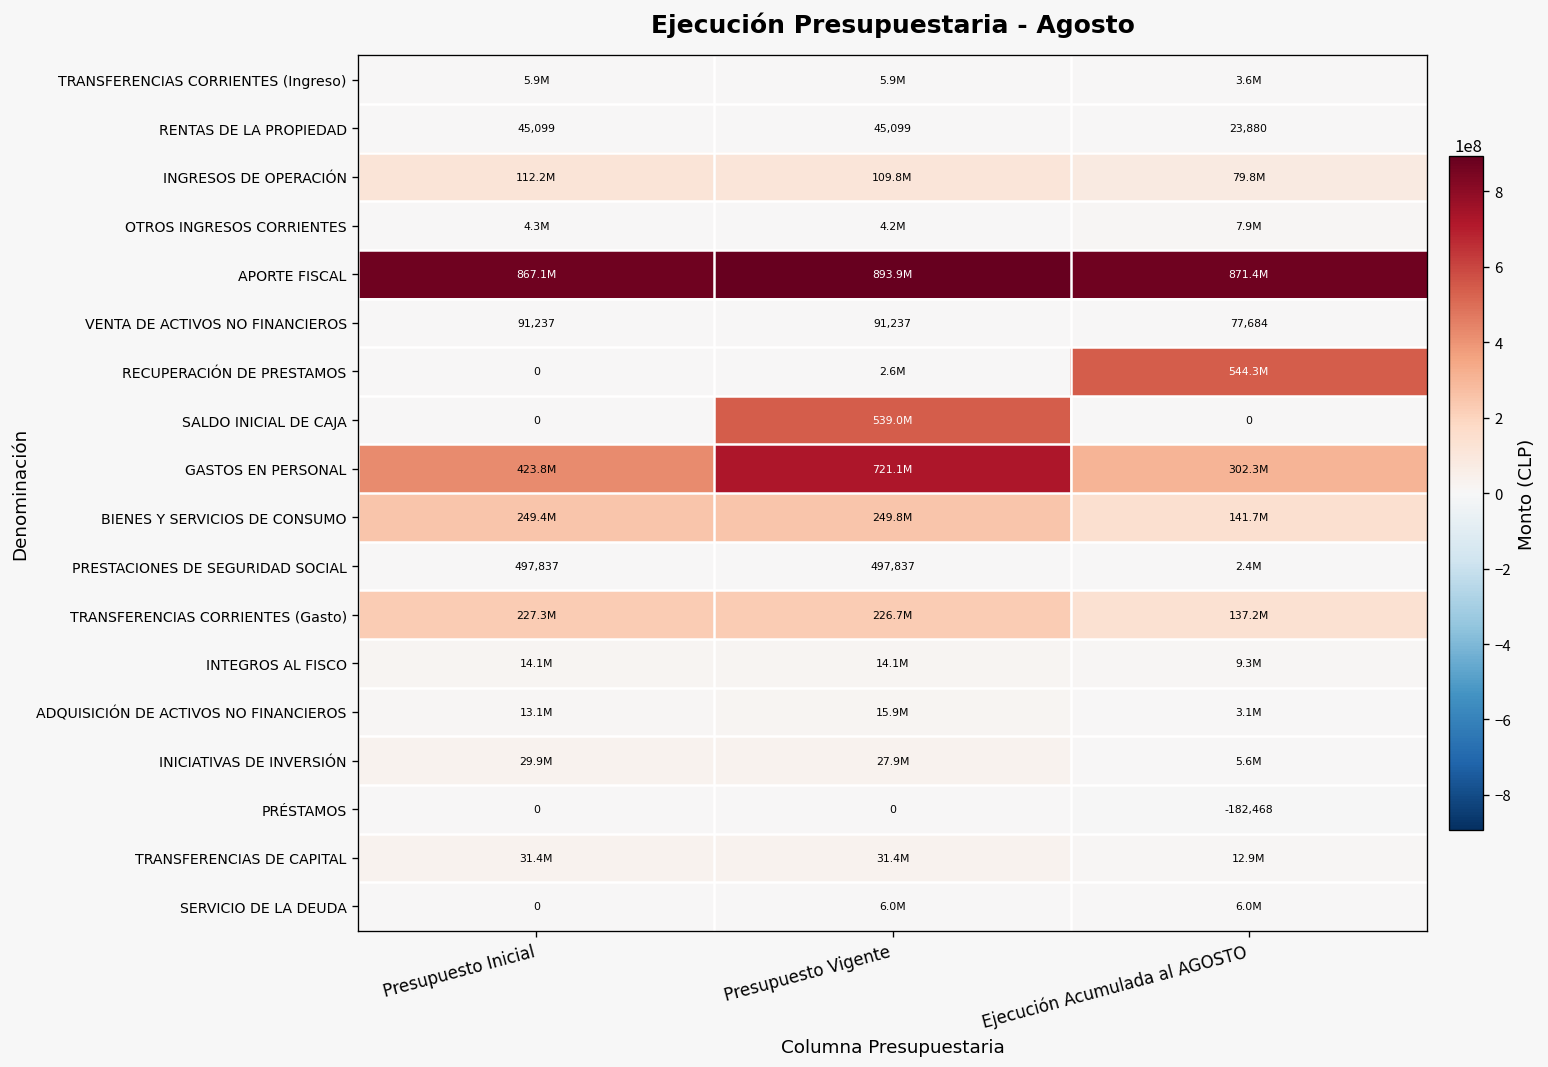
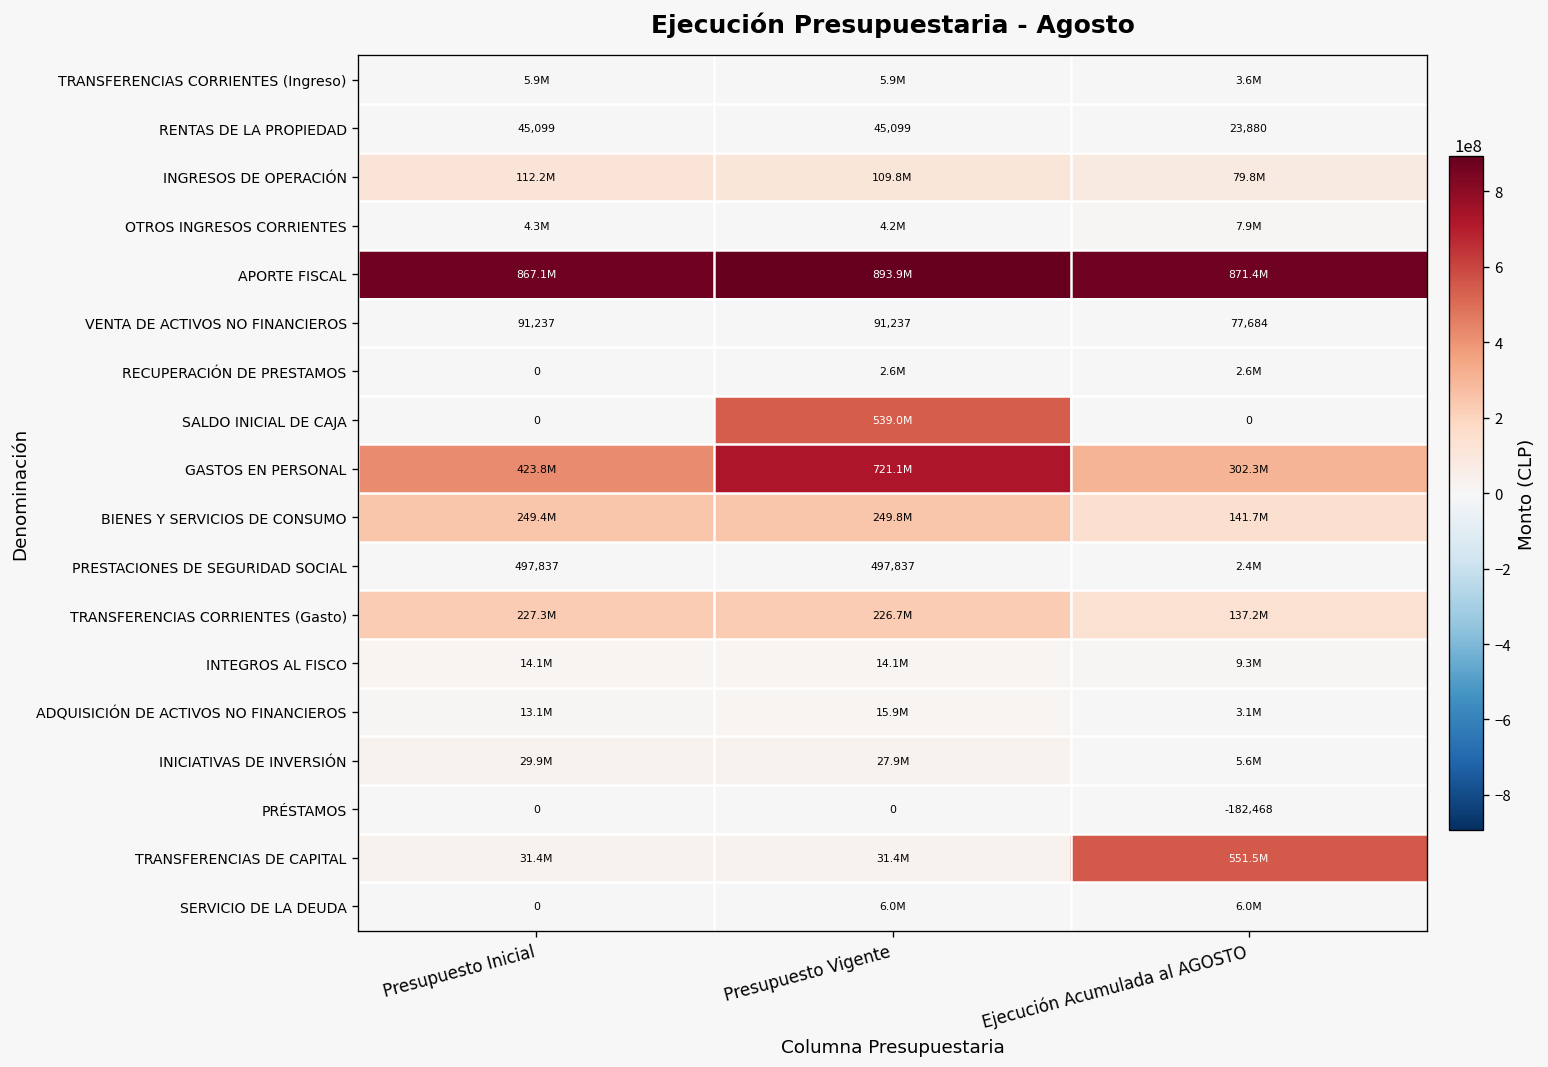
  {
    "TRANSFERENCIAS CORRIENTES (Ingreso)": {
      "Presupuesto Inicial": "5.9M",
      "Presupuesto Vigente": "5.9M",
      "Ejecución Acumulada al AGOSTO": "3.6M"
    },
    "RENTAS DE LA PROPIEDAD": {
      "Presupuesto Inicial": "45,099",
      "Presupuesto Vigente": "45,099",
      "Ejecución Acumulada al AGOSTO": "23,880"
    },
    "INGRESOS DE OPERACIÓN": {
      "Presupuesto Inicial": "112.2M",
      "Presupuesto Vigente": "109.8M",
      "Ejecución Acumulada al AGOSTO": "79.8M"
    },
    "OTROS INGRESOS CORRIENTES": {
      "Presupuesto Inicial": "4.3M",
      "Presupuesto Vigente": "4.2M",
      "Ejecución Acumulada al AGOSTO": "7.9M"
    },
    "APORTE FISCAL": {
      "Presupuesto Inicial": "867.1M",
      "Presupuesto Vigente": "893.9M",
      "Ejecución Acumulada al AGOSTO": "871.4M"
    },
    "VENTA DE ACTIVOS NO FINANCIEROS": {
      "Presupuesto Inicial": "91,237",
      "Presupuesto Vigente": "91,237",
      "Ejecución Acumulada al AGOSTO": "77,684"
    },
    "RECUPERACIÓN DE PRESTAMOS": {
      "Presupuesto Inicial": "0",
      "Presupuesto Vigente": "2.6M",
-     "Ejecución Acumulada al AGOSTO": "544.3M"
+     "Ejecución Acumulada al AGOSTO": "2.6M"
    },
    "SALDO INICIAL DE CAJA": {
      "Presupuesto Inicial": "0",
      "Presupuesto Vigente": "539.0M",
      "Ejecución Acumulada al AGOSTO": "0"
    },
    "GASTOS EN PERSONAL": {
      "Presupuesto Inicial": "423.8M",
      "Presupuesto Vigente": "721.1M",
      "Ejecución Acumulada al AGOSTO": "302.3M"
    },
    "BIENES Y SERVICIOS DE CONSUMO": {
      "Presupuesto Inicial": "249.4M",
      "Presupuesto Vigente": "249.8M",
      "Ejecución Acumulada al AGOSTO": "141.7M"
    },
    "PRESTACIONES DE SEGURIDAD SOCIAL": {
      "Presupuesto Inicial": "497,837",
      "Presupuesto Vigente": "497,837",
      "Ejecución Acumulada al AGOSTO": "2.4M"
    },
    "TRANSFERENCIAS CORRIENTES (Gasto)": {
      "Presupuesto Inicial": "227.3M",
      "Presupuesto Vigente": "226.7M",
      "Ejecución Acumulada al AGOSTO": "137.2M"
    },
    "INTEGROS AL FISCO": {
      "Presupuesto Inicial": "14.1M",
      "Presupuesto Vigente": "14.1M",
      "Ejecución Acumulada al AGOSTO": "9.3M"
    },
    "ADQUISICIÓN DE ACTIVOS NO FINANCIEROS": {
      "Presupuesto Inicial": "13.1M",
      "Presupuesto Vigente": "15.9M",
      "Ejecución Acumulada al AGOSTO": "3.1M"
    },
    "INICIATIVAS DE INVERSIÓN": {
      "Presupuesto Inicial": "29.9M",
      "Presupuesto Vigente": "27.9M",
      "Ejecución Acumulada al AGOSTO": "5.6M"
    },
    "PRÉSTAMOS": {
      "Presupuesto Inicial": "0",
      "Presupuesto Vigente": "0",
      "Ejecución Acumulada al AGOSTO": "-182,468"
    },
    "TRANSFERENCIAS DE CAPITAL": {
      "Presupuesto Inicial": "31.4M",
      "Presupuesto Vigente": "31.4M",
-     "Ejecución Acumulada al AGOSTO": "12.9M"
+     "Ejecución Acumulada al AGOSTO": "551.5M"
    },
    "SERVICIO DE LA DEUDA": {
      "Presupuesto Inicial": "0",
      "Presupuesto Vigente": "6.0M",
      "Ejecución Acumulada al AGOSTO": "6.0M"
    }
  }
